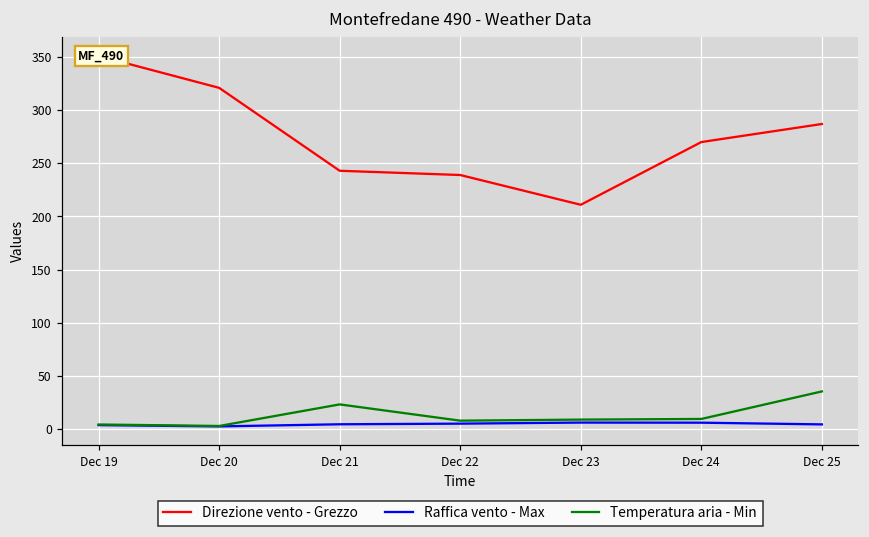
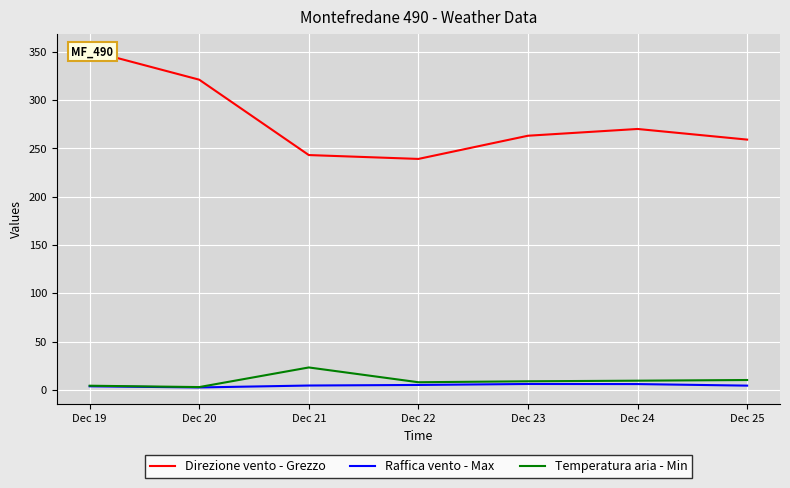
  {
    "Direzione vento - Grezzo": {
      "Dec 20": 320,
      "Dec 21": 240,
      "Dec 22": 240,
-     "Dec 23": 210,
+     "Dec 23": 260,
      "Dec 24": 270,
-     "Dec 25": 290
+     "Dec 25": 260
    },
    "Raffica vento - Max": {
      "Dec 21": 0,
      "Dec 22": 10,
      "Dec 23": 10,
      "Dec 24": 10,
      "Dec 25": 0
    },
    "Temperatura aria - Min": {
      "Dec 21": 20,
      "Dec 22": 10,
      "Dec 23": 10,
      "Dec 24": 10,
-     "Dec 25": 40
+     "Dec 25": 10
    }
  }
